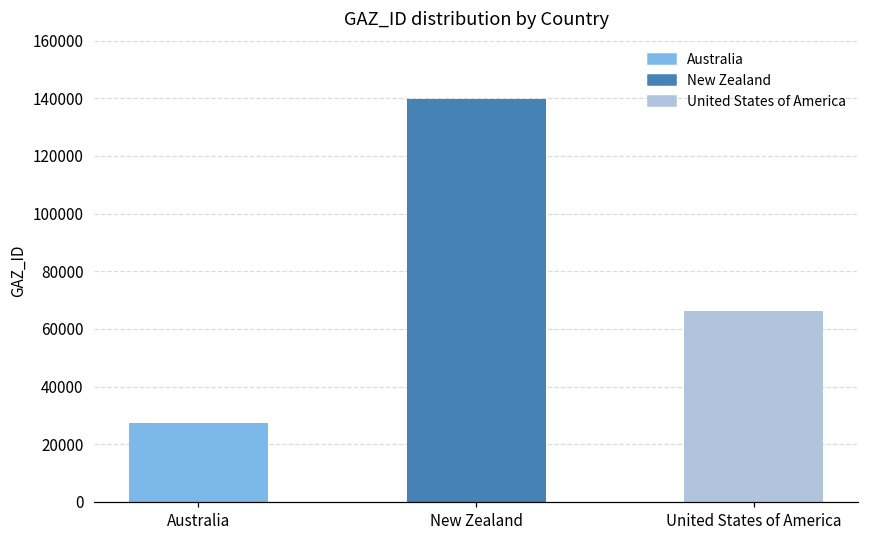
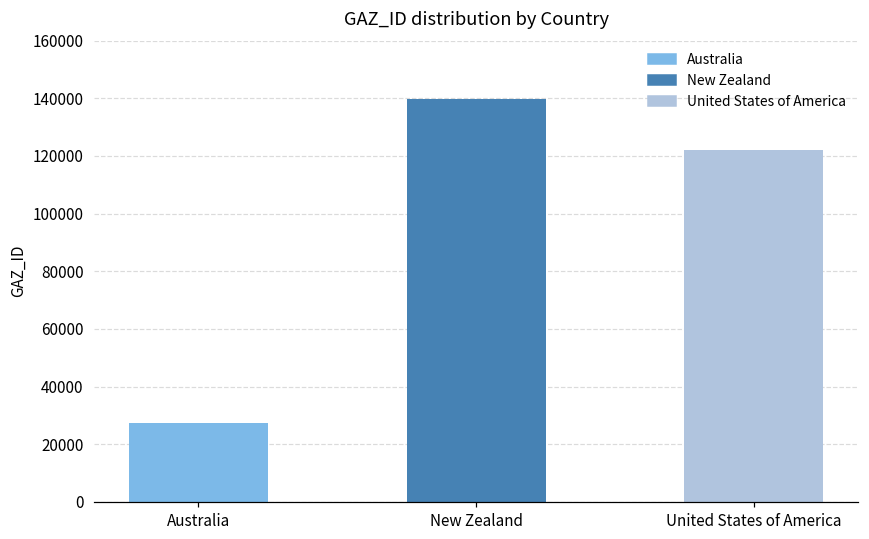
  {
    "Australia": 27000,
    "New Zealand": 140000,
-   "United States of America": 66000
+   "United States of America": 122000
  }
